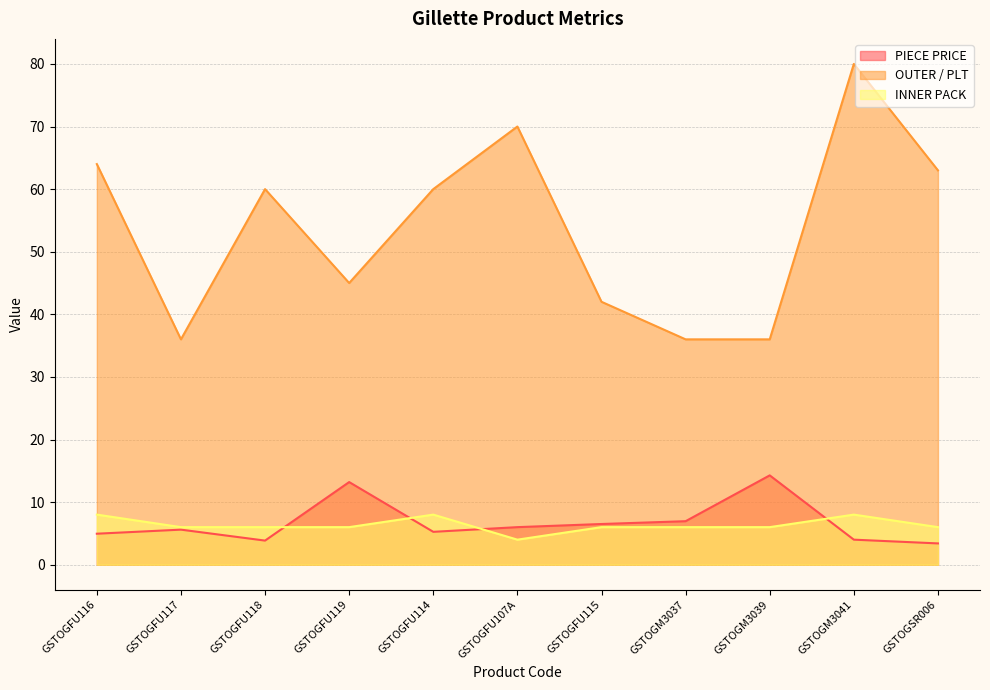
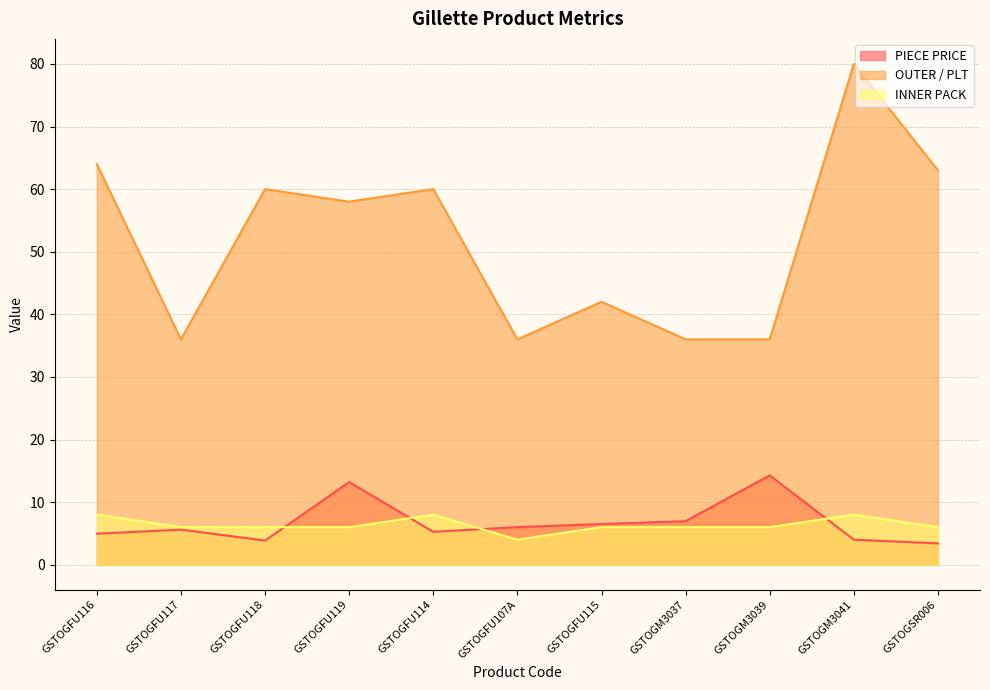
  {
    "PIECE PRICE": {
      "GSTOGFU116": 5,
      "GSTOGFU118": 4,
      "GSTOGFU119": 13,
      "GSTOGFU114": 5,
      "GSTOGFU107A": 6,
      "GSTOGFU115": 7,
      "GSTOGM3037": 7,
      "GSTOGM3039": 14,
      "GSTOGM3041": 4,
      "GSTOGSR006": 3
    },
    "OUTER / PLT": {
      "GSTOGFU116": 64,
      "GSTOGFU117": 36,
      "GSTOGFU118": 60,
-     "GSTOGFU119": 45,
+     "GSTOGFU119": 58,
      "GSTOGFU114": 60,
-     "GSTOGFU107A": 70,
+     "GSTOGFU107A": 36,
      "GSTOGFU115": 42,
      "GSTOGM3037": 36,
      "GSTOGM3039": 36,
      "GSTOGM3041": 80,
      "GSTOGSR006": 63
    },
    "INNER PACK": {
      "GSTOGFU116": 8,
      "GSTOGFU118": 6,
      "GSTOGFU119": 6,
      "GSTOGFU114": 8,
      "GSTOGFU107A": 4,
      "GSTOGFU115": 6,
      "GSTOGM3037": 6,
      "GSTOGM3039": 6,
      "GSTOGM3041": 8,
      "GSTOGSR006": 6
    }
  }
